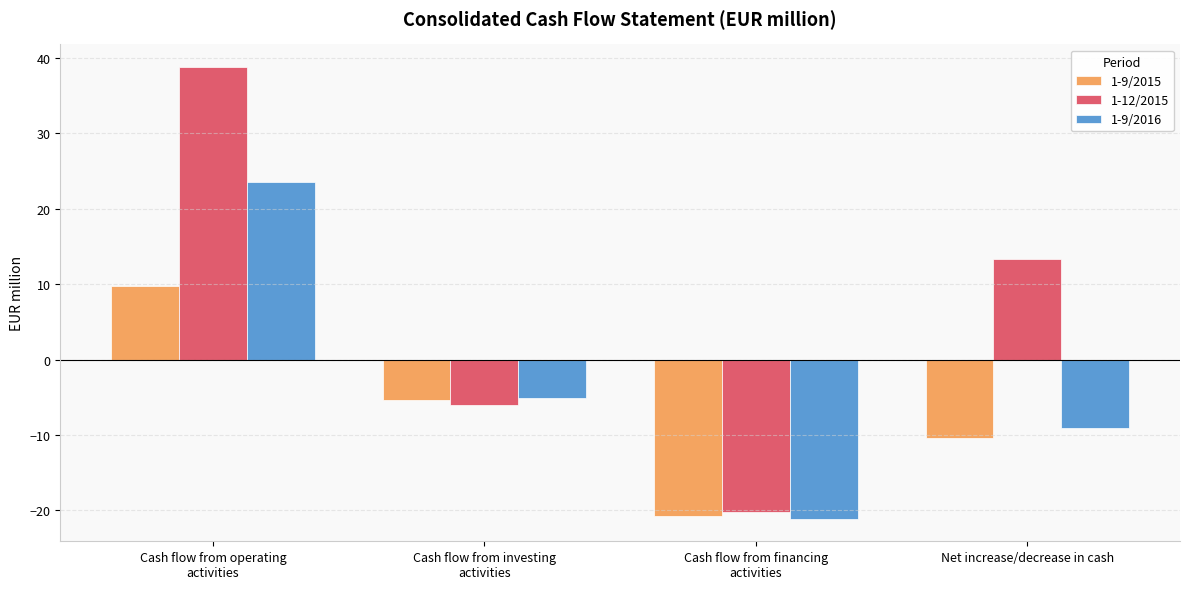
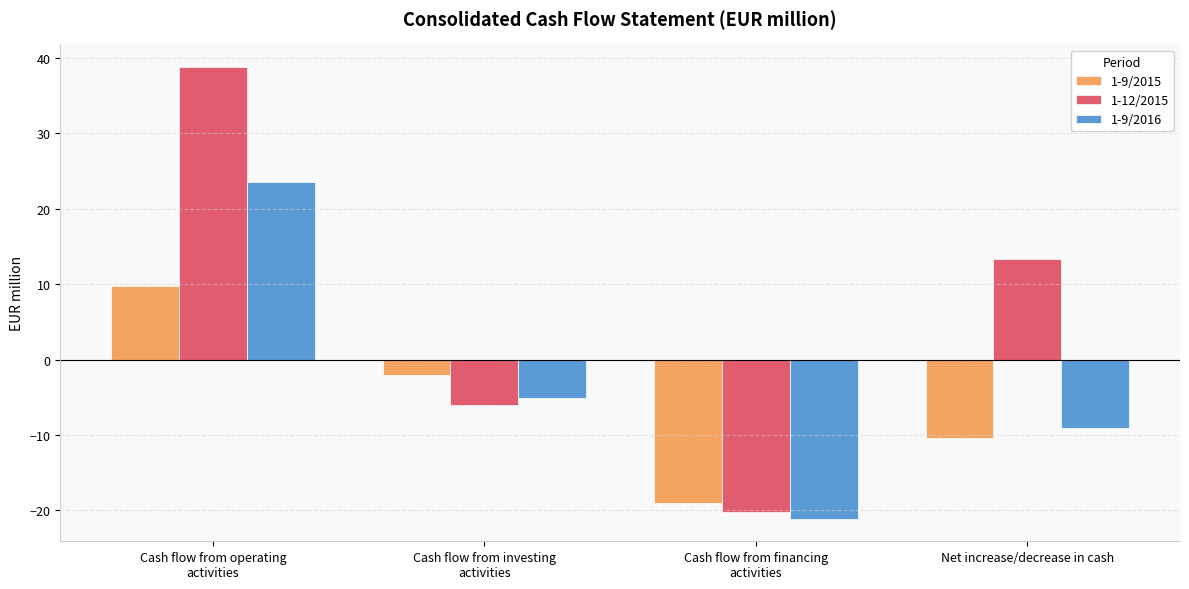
  {
    "1-9/2015": {
      "Cash flow from operating activities": 10,
-     "Cash flow from investing activities": -5,
-     "Cash flow from financing activities": -21,
+     "Cash flow from investing activities": -2,
+     "Cash flow from financing activities": -19,
      "Net increase/decrease in cash": -10
    },
    "1-12/2015": {
      "Cash flow from operating activities": 39,
      "Cash flow from investing activities": -6,
      "Cash flow from financing activities": -20,
      "Net increase/decrease in cash": 13
    },
    "1-9/2016": {
      "Cash flow from operating activities": 24,
      "Cash flow from investing activities": -5,
      "Cash flow from financing activities": -21,
      "Net increase/decrease in cash": -9
    }
  }
